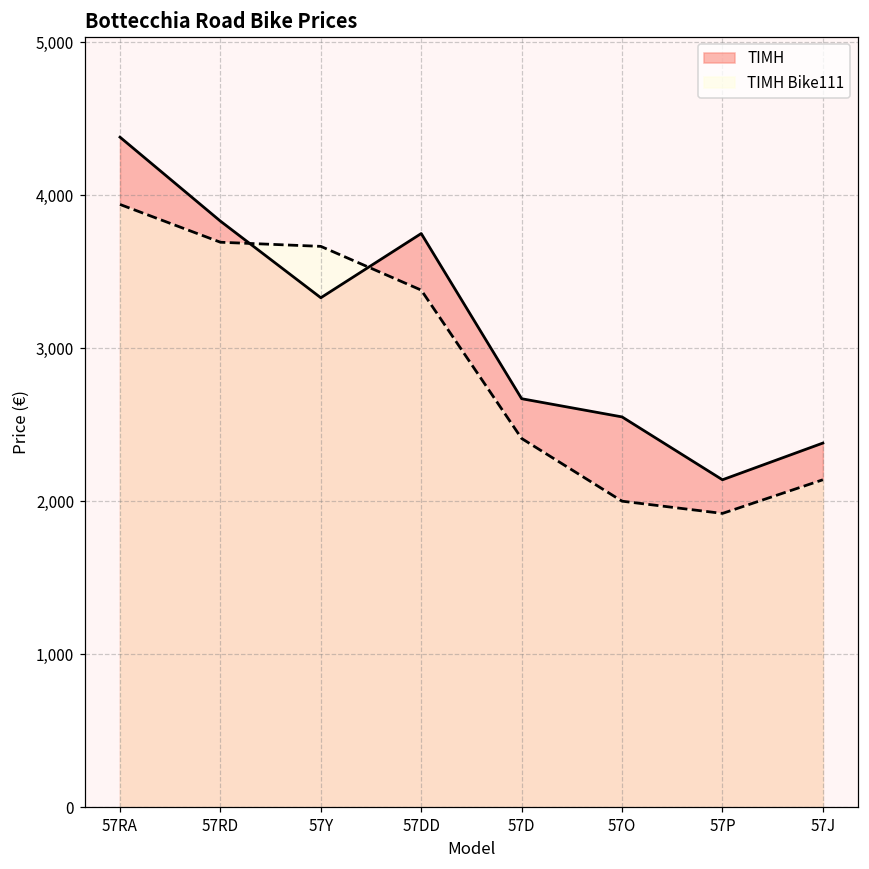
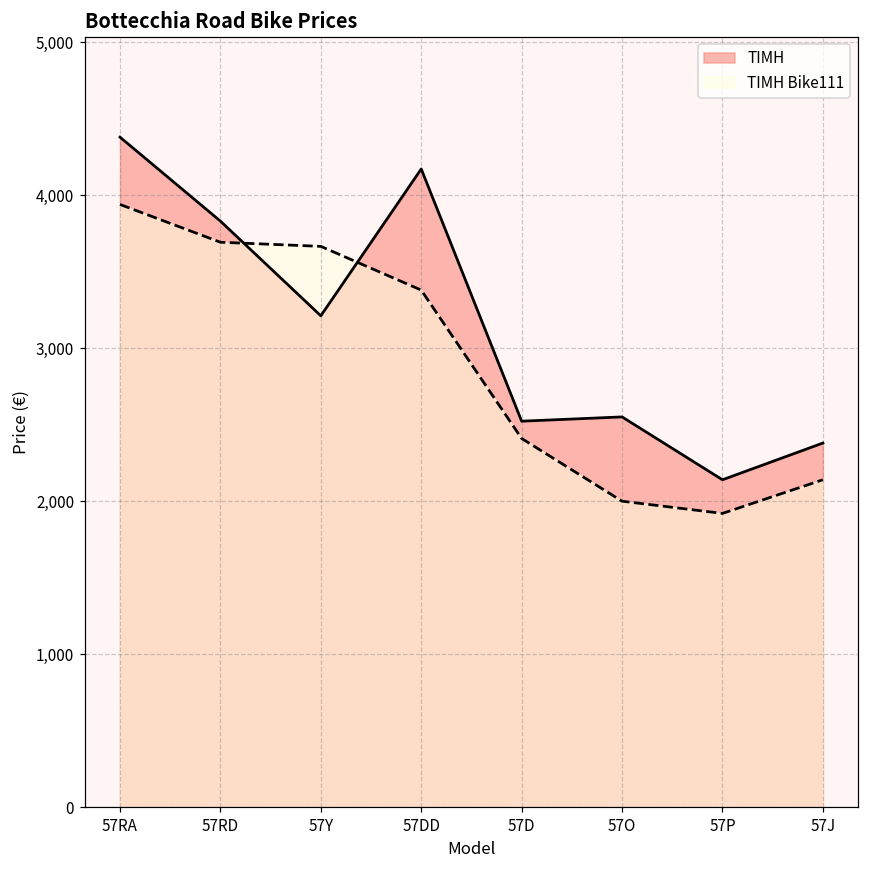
  {
    "ΤΙΜΗ": {
      "57RA": "4,380",
      "57RD": "3,830",
-     "57Y": "3,330",
-     "57DD": "3,750",
-     "57D": "2,670",
+     "57Y": "3,210",
+     "57DD": "4,170",
+     "57D": "2,520",
      "57O": "2,550",
      "57P": "2,140",
      "57J": "2,380"
    },
    "ΤΙΜΗ Bike111": {
      "57RA": "3,940",
      "57RD": "3,690",
      "57Y": "3,670",
      "57DD": "3,380",
      "57D": "2,410",
      "57O": "2,000",
      "57P": "1,920",
      "57J": "2,140"
    }
  }
